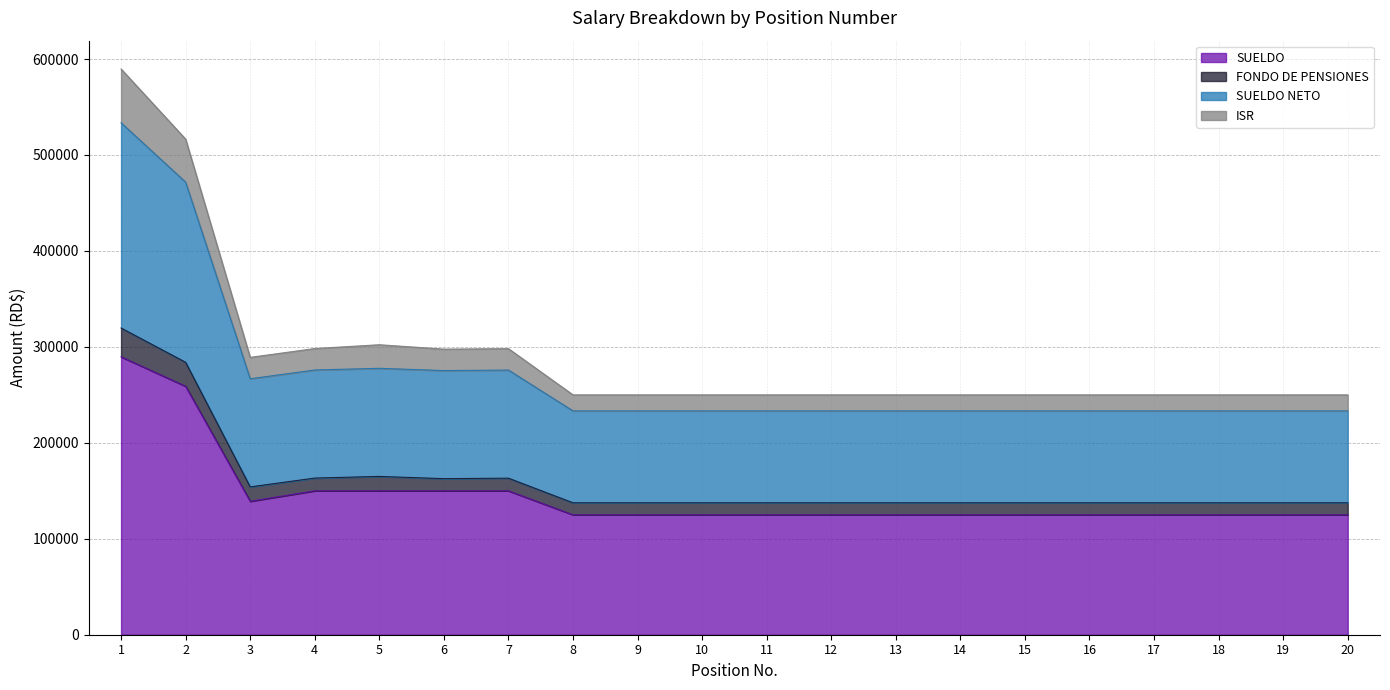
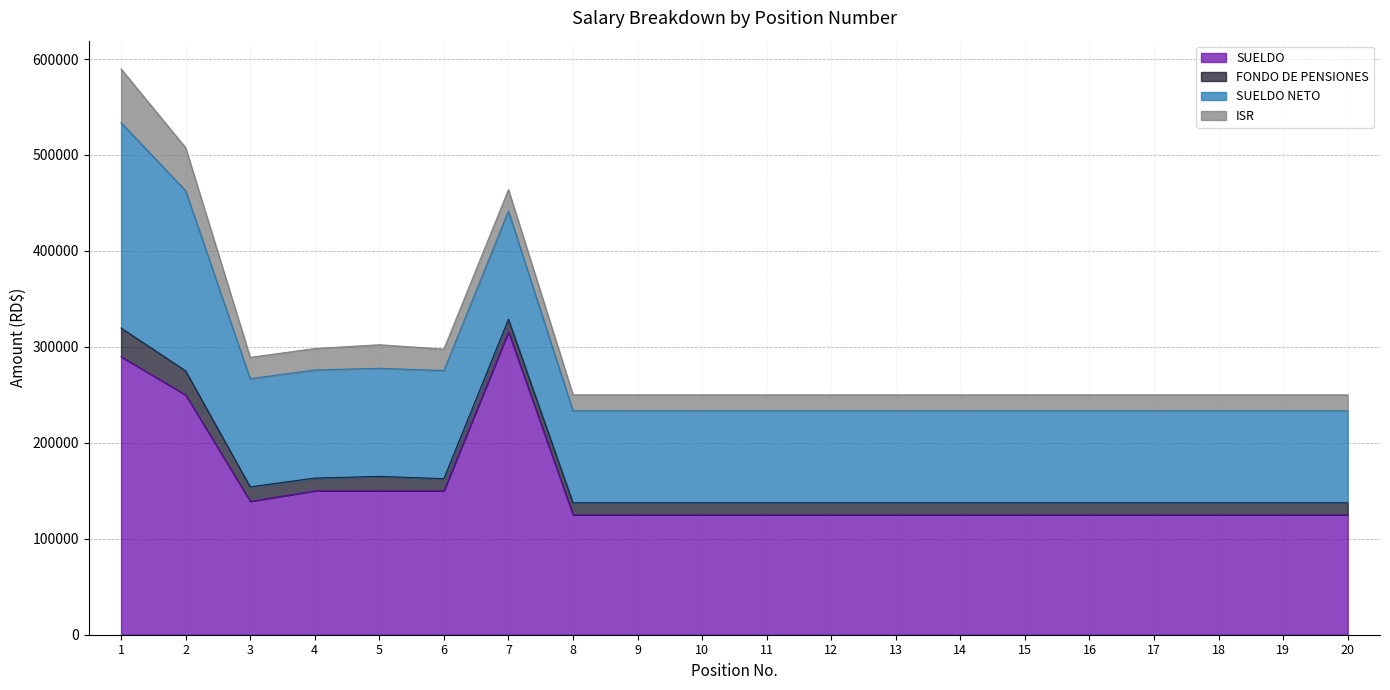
  {
    "SUELDO": {
      "1": 290000,
-     "2": 260000,
+     "2": 250000,
      "3": 140000,
      "4": 150000,
      "5": 150000,
      "6": 150000,
-     "7": 150000,
+     "7": 320000,
      "8": 130000,
      "9": 130000,
      "10": 130000,
      "11": 130000,
      "12": 130000,
      "13": 130000,
      "14": 130000,
      "15": 130000,
      "16": 130000,
      "17": 130000,
      "18": 130000,
      "19": 130000,
      "20": 130000
    },
    "FONDO DE PENSIONES": {
      "1": 30000,
      "2": 30000,
      "3": 20000,
      "4": 10000,
      "5": 20000,
      "6": 10000,
      "7": 10000,
      "8": 10000,
      "9": 10000,
      "10": 10000,
      "11": 10000,
      "12": 10000,
      "13": 10000,
      "14": 10000,
      "15": 10000,
      "16": 10000,
      "17": 10000,
      "18": 10000,
      "19": 10000,
      "20": 10000
    },
    "SUELDO NETO": {
      "1": 210000,
      "2": 190000,
      "3": 110000,
      "4": 110000,
      "5": 110000,
      "6": 110000,
      "7": 110000,
      "8": 100000,
      "9": 100000,
      "10": 100000,
      "11": 100000,
      "12": 100000,
      "13": 100000,
      "14": 100000,
      "15": 100000,
      "16": 100000,
      "17": 100000,
      "18": 100000,
      "19": 100000,
      "20": 100000
    },
    "ISR": {
      "1": 60000,
      "2": 40000,
      "3": 20000,
      "4": 20000,
      "5": 20000,
      "6": 20000,
      "7": 20000,
      "8": 20000,
      "9": 20000,
      "10": 20000,
      "11": 20000,
      "12": 20000,
      "13": 20000,
      "14": 20000,
      "15": 20000,
      "16": 20000,
      "17": 20000,
      "18": 20000,
      "19": 20000,
      "20": 20000
    }
  }
